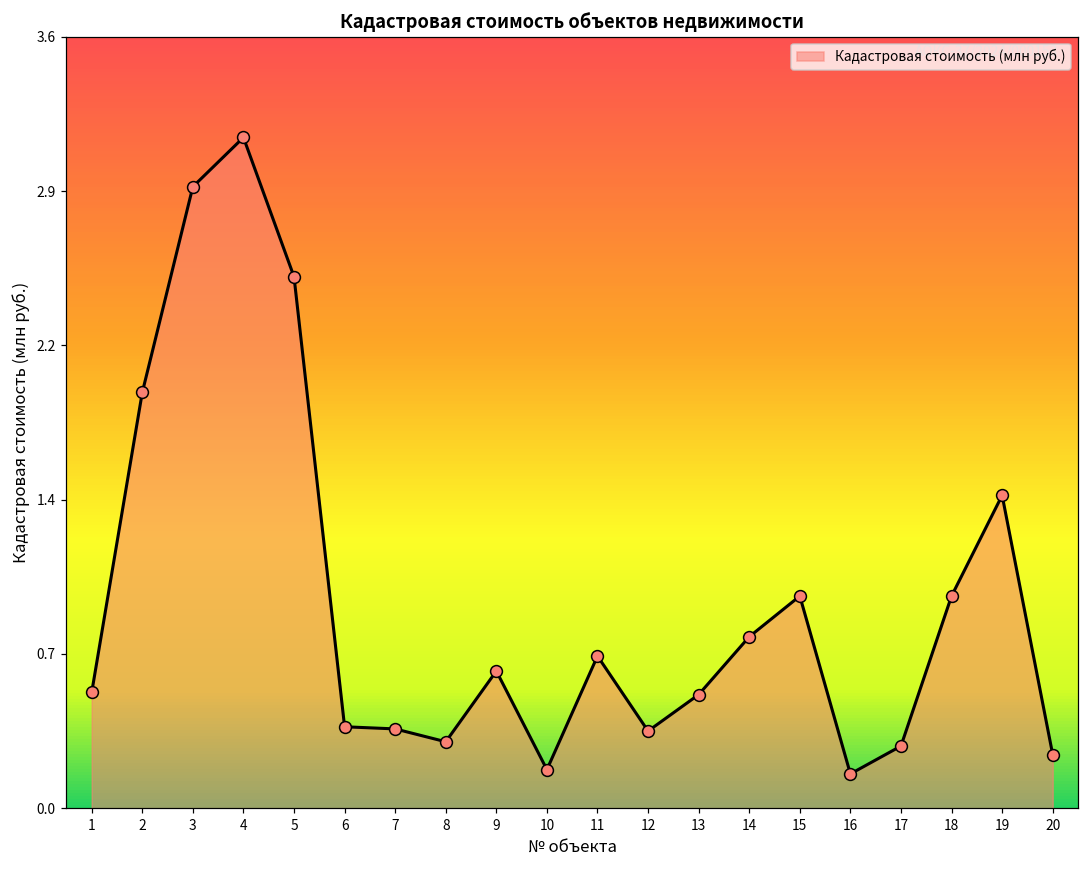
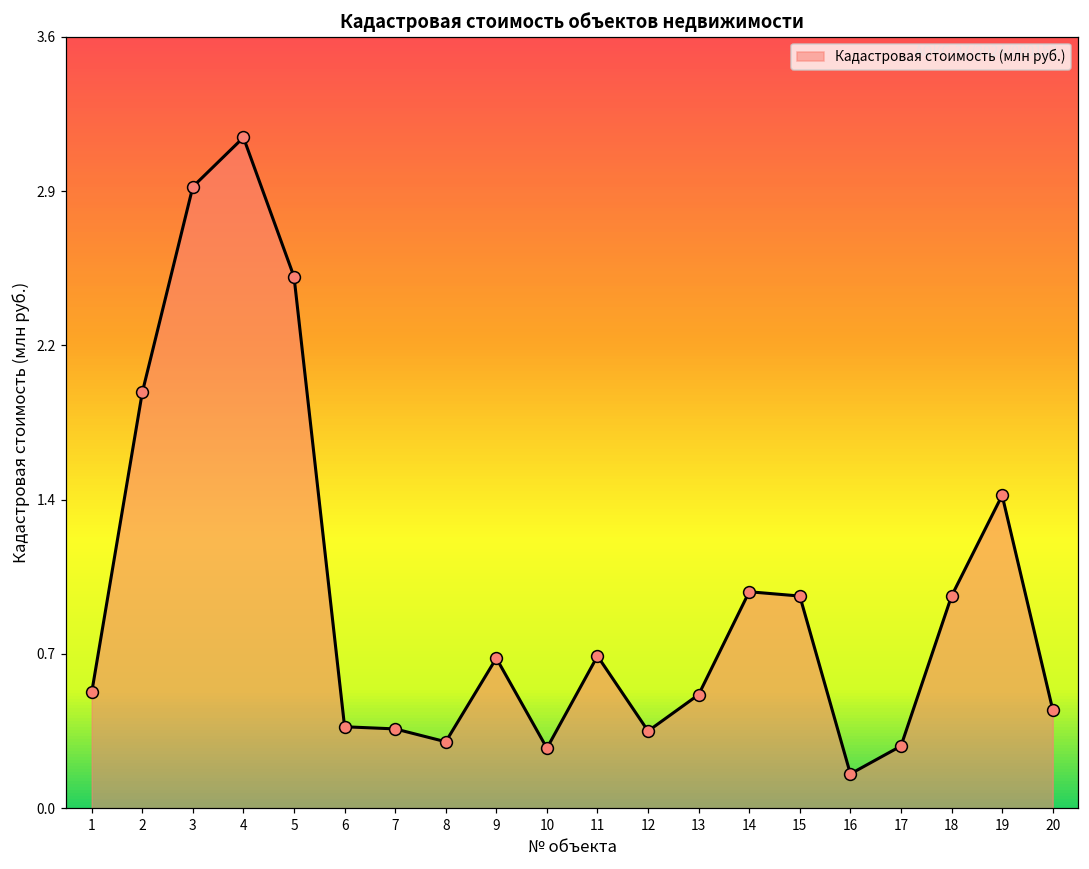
  {
    "1": 0.54,
    "2": 1.94,
    "3": 2.90,
    "4": 3.13,
    "5": 2.48,
    "6": 0.38,
    "7": 0.37,
    "8": 0.31,
-   "9": 0.64,
-   "10": 0.18,
+   "9": 0.70,
+   "10": 0.28,
    "11": 0.71,
    "12": 0.36,
    "13": 0.53,
-   "14": 0.80,
+   "14": 1.01,
    "15": 0.99,
    "16": 0.16,
    "17": 0.29,
    "18": 0.99,
    "19": 1.46,
-   "20": 0.25
+   "20": 0.46
  }
